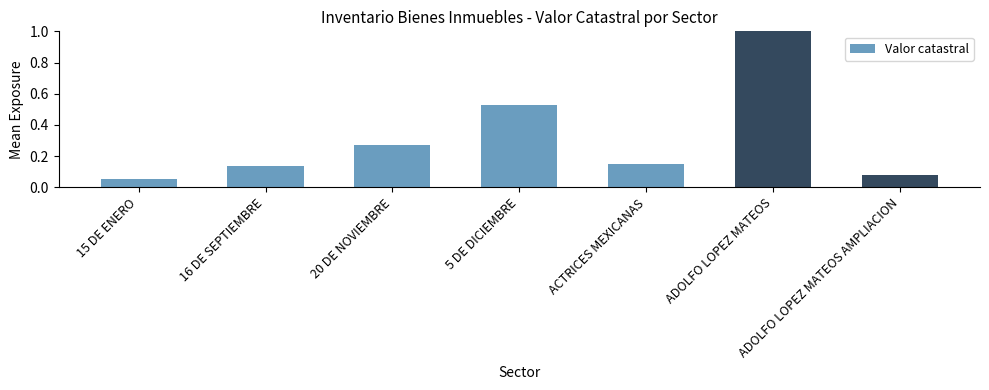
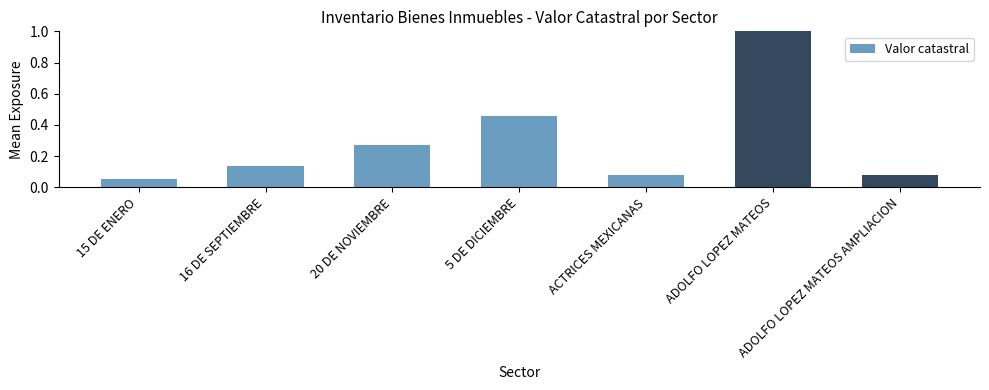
  {
    "15 DE ENERO": 0.05,
    "16 DE SEPTIEMBRE": 0.14,
    "20 DE NOVIEMBRE": 0.27,
-   "5 DE DICIEMBRE": 0.53,
-   "ACTRICES MEXICANAS": 0.15,
+   "5 DE DICIEMBRE": 0.46,
+   "ACTRICES MEXICANAS": 0.08,
    "ADOLFO LOPEZ MATEOS": 1.00,
    "ADOLFO LOPEZ MATEOS AMPLIACION": 0.08
  }
